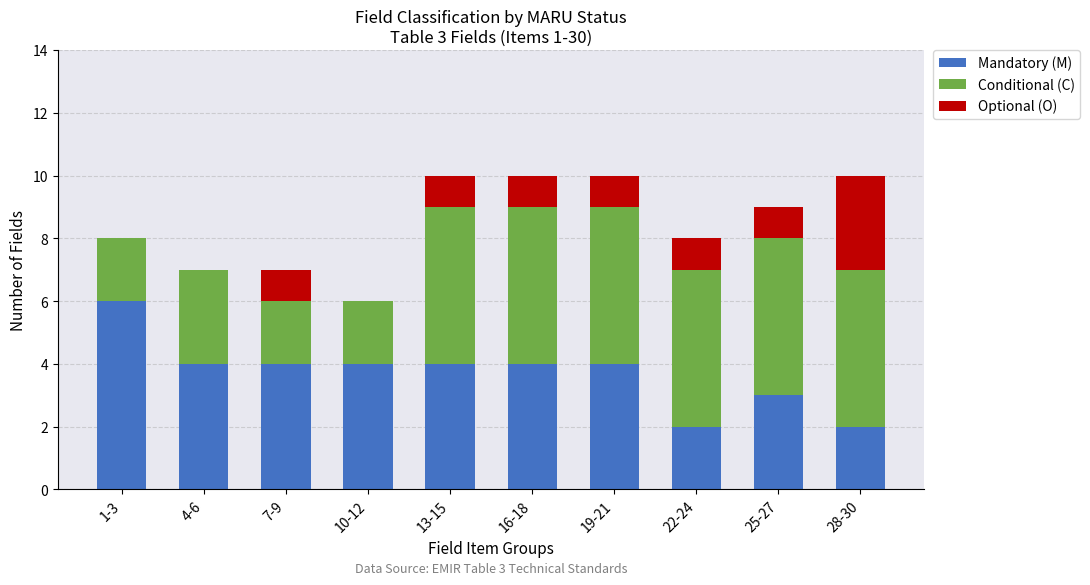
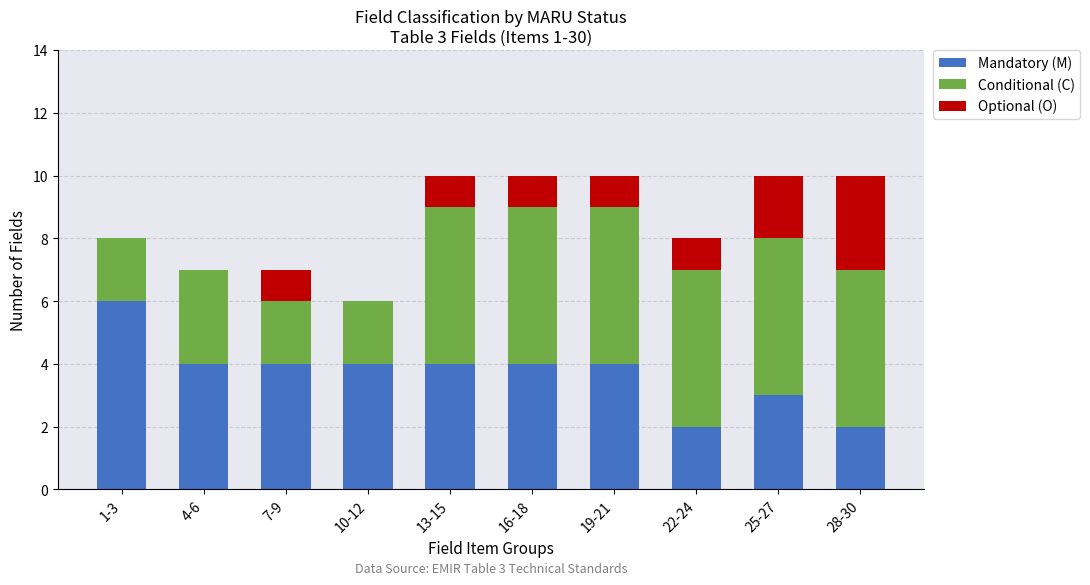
  {
    "Mandatory (M)": {
      "1-3": 6,
      "4-6": 4,
      "7-9": 4,
      "10-12": 4,
      "13-15": 4,
      "16-18": 4,
      "19-21": 4,
      "22-24": 2,
      "25-27": 3,
      "28-30": 2
    },
    "Conditional (C)": {
      "1-3": 2,
      "4-6": 3,
      "7-9": 2,
      "10-12": 2,
      "13-15": 5,
      "16-18": 5,
      "19-21": 5,
      "22-24": 5,
      "25-27": 5,
      "28-30": 5
    },
    "Optional (O)": {
      "1-3": 0,
      "4-6": 0,
      "7-9": 1,
      "10-12": 0,
      "13-15": 1,
      "16-18": 1,
      "19-21": 1,
      "22-24": 1,
-     "25-27": 1,
+     "25-27": 2,
      "28-30": 3
    }
  }
